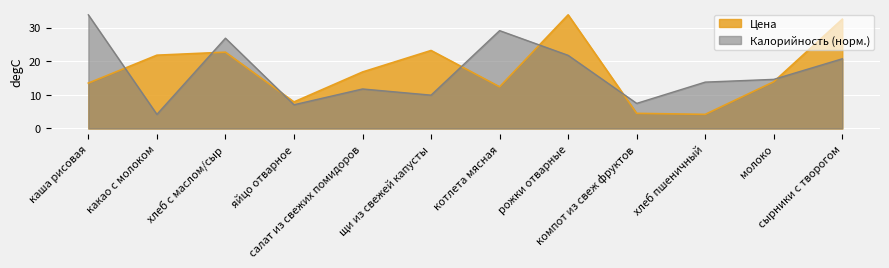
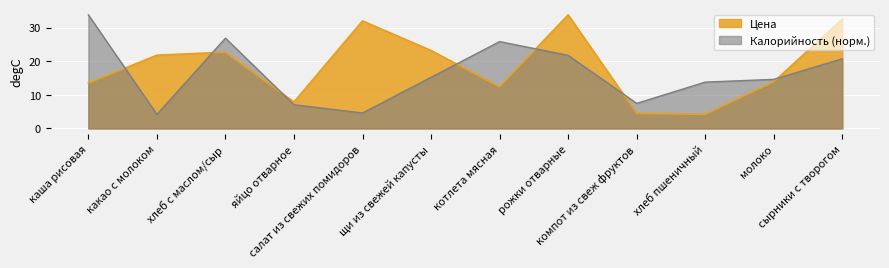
  {
    "Цена": {
      "каша рисовая": 14,
      "какао с молоком": 22,
      "хлеб с маслом/сыр": 23,
      "яйцо отварное": 8,
-     "салат из свежих помидоров": 17,
+     "салат из свежих помидоров": 32,
      "щи из свежей капусты": 23,
      "котлета мясная": 12,
      "рожки отварные": 34,
      "компот из свеж фруктов": 5,
      "хлеб пшеничный": 4
    },
    "Калорийность (норм.)": {
      "каша рисовая": 34,
      "какао с молоком": 4,
      "хлеб с маслом/сыр": 27,
      "яйцо отварное": 7,
-     "салат из свежих помидоров": 12,
-     "щи из свежей капусты": 10,
-     "котлета мясная": 29,
+     "салат из свежих помидоров": 5,
+     "щи из свежей капусты": 15,
+     "котлета мясная": 26,
      "рожки отварные": 22,
      "компот из свеж фруктов": 7,
      "хлеб пшеничный": 14,
      "сырники с творогом": 21
    }
  }
